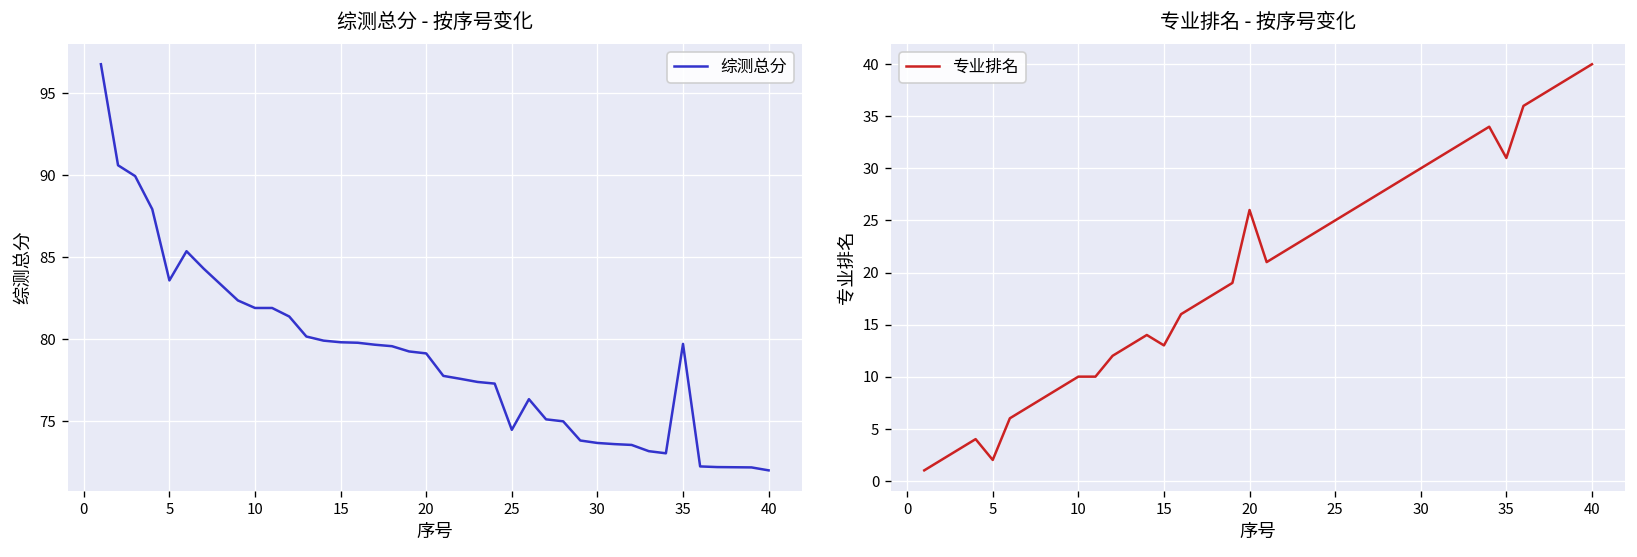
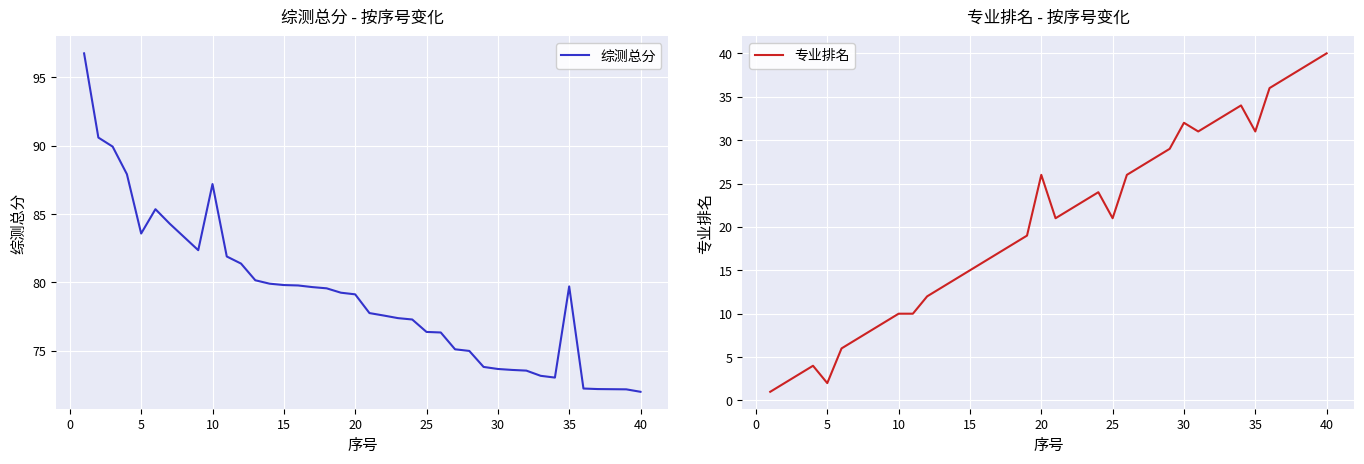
  {
    "综测总分 - 按序号变化": {
      "5": 83.6,
-     "10": 81.9,
+     "10": 87.2,
      "15": 79.8,
      "20": 79.1,
-     "25": 74.5,
+     "25": 76.4,
      "30": 73.7,
      "35": 79.7,
      "40": 72.0
    },
    "专业排名 - 按序号变化": {
      "5": 2,
      "10": 10,
-     "15": 13,
+     "15": 15,
      "20": 26,
-     "25": 25,
-     "30": 30,
+     "25": 21,
+     "30": 32,
      "35": 31,
      "40": 40
    }
  }
